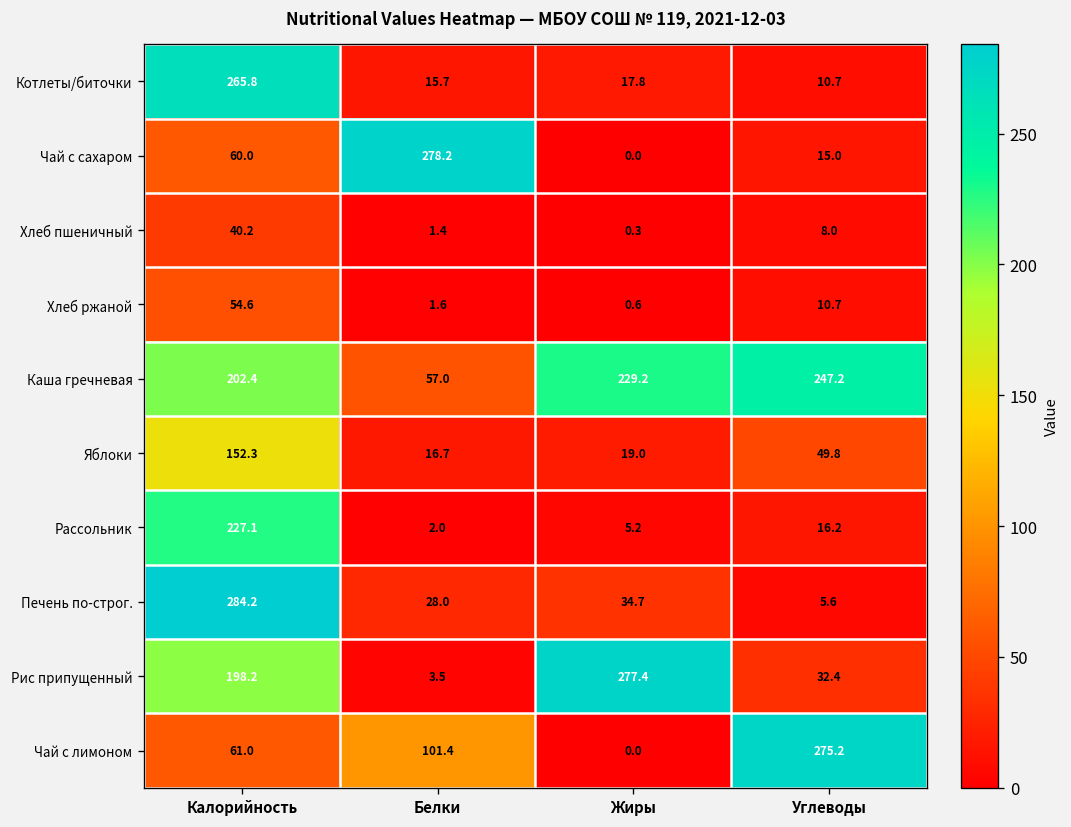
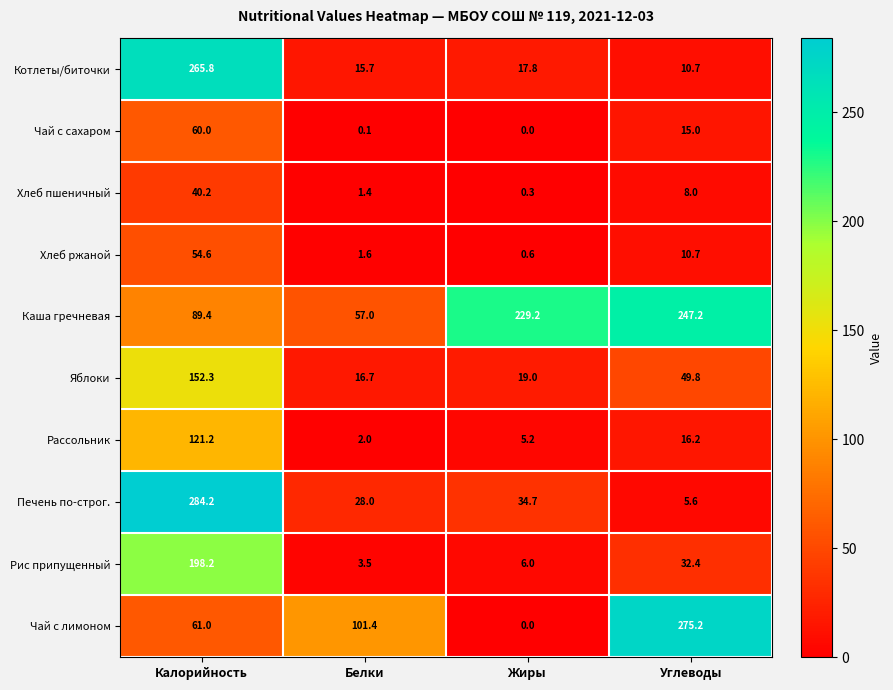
  {
    "Котлеты/биточки": {
      "Калорийность": 265.8,
      "Белки": 15.7,
      "Жиры": 17.8,
      "Углеводы": 10.7
    },
    "Чай с сахаром": {
      "Калорийность": 60.0,
-     "Белки": 278.2,
+     "Белки": 0.1,
      "Жиры": 0.0,
      "Углеводы": 15.0
    },
    "Хлеб пшеничный": {
      "Калорийность": 40.2,
      "Белки": 1.4,
      "Жиры": 0.3,
      "Углеводы": 8.0
    },
    "Хлеб ржаной": {
      "Калорийность": 54.6,
      "Белки": 1.6,
      "Жиры": 0.6,
      "Углеводы": 10.7
    },
    "Каша гречневая": {
-     "Калорийность": 202.4,
+     "Калорийность": 89.4,
      "Белки": 57.0,
      "Жиры": 229.2,
      "Углеводы": 247.2
    },
    "Яблоки": {
      "Калорийность": 152.3,
      "Белки": 16.7,
      "Жиры": 19.0,
      "Углеводы": 49.8
    },
    "Рассольник": {
-     "Калорийность": 227.1,
+     "Калорийность": 121.2,
      "Белки": 2.0,
      "Жиры": 5.2,
      "Углеводы": 16.2
    },
    "Печень по-строг.": {
      "Калорийность": 284.2,
      "Белки": 28.0,
      "Жиры": 34.7,
      "Углеводы": 5.6
    },
    "Рис припущенный": {
      "Калорийность": 198.2,
      "Белки": 3.5,
-     "Жиры": 277.4,
+     "Жиры": 6.0,
      "Углеводы": 32.4
    },
    "Чай с лимоном": {
      "Калорийность": 61.0,
      "Белки": 101.4,
      "Жиры": 0.0,
      "Углеводы": 275.2
    }
  }
